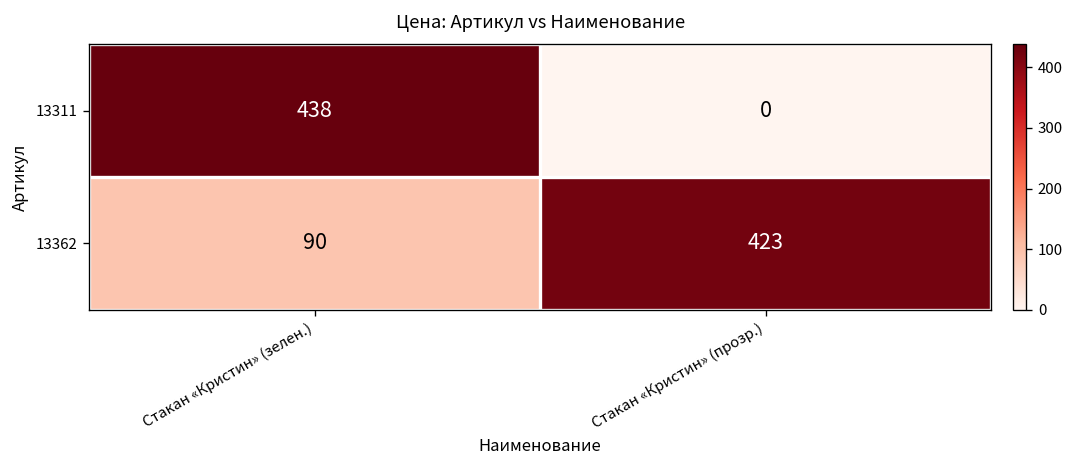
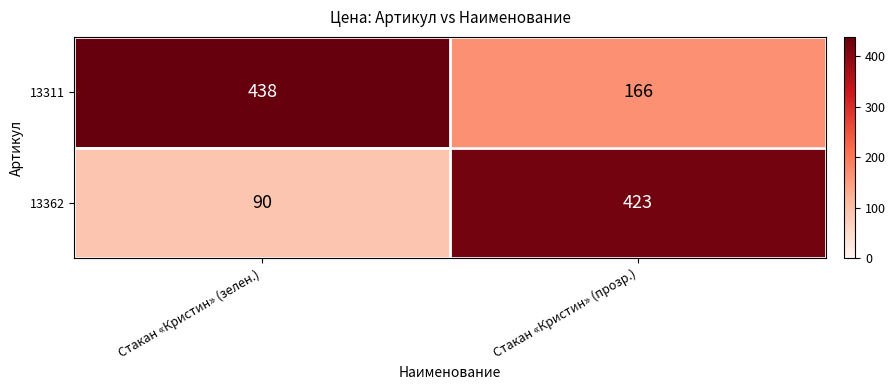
  {
    "13311": {
      "Стакан «Кристин» (зелен.)": 438,
-     "Стакан «Кристин» (прозр.)": 0
+     "Стакан «Кристин» (прозр.)": 166
    },
    "13362": {
      "Стакан «Кристин» (зелен.)": 90,
      "Стакан «Кристин» (прозр.)": 423
    }
  }
